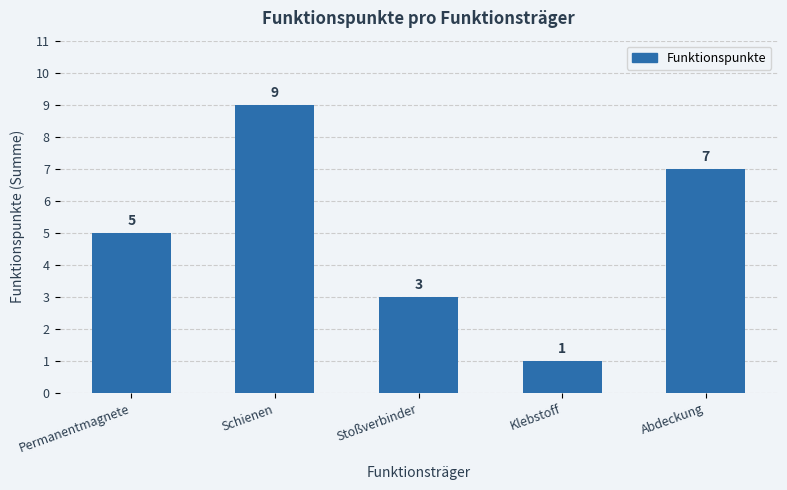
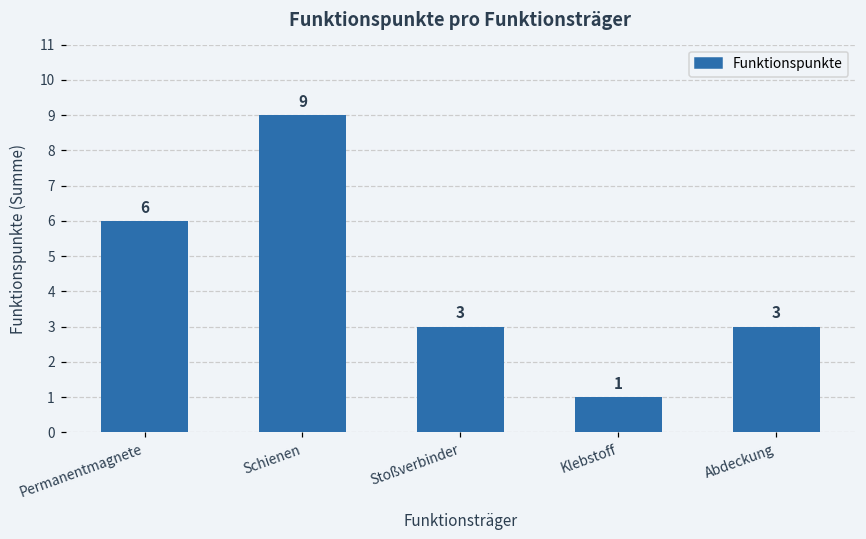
  {
-   "Permanentmagnete": 5,
+   "Permanentmagnete": 6,
    "Schienen": 9,
    "Stoßverbinder": 3,
    "Klebstoff": 1,
-   "Abdeckung": 7
+   "Abdeckung": 3
  }
